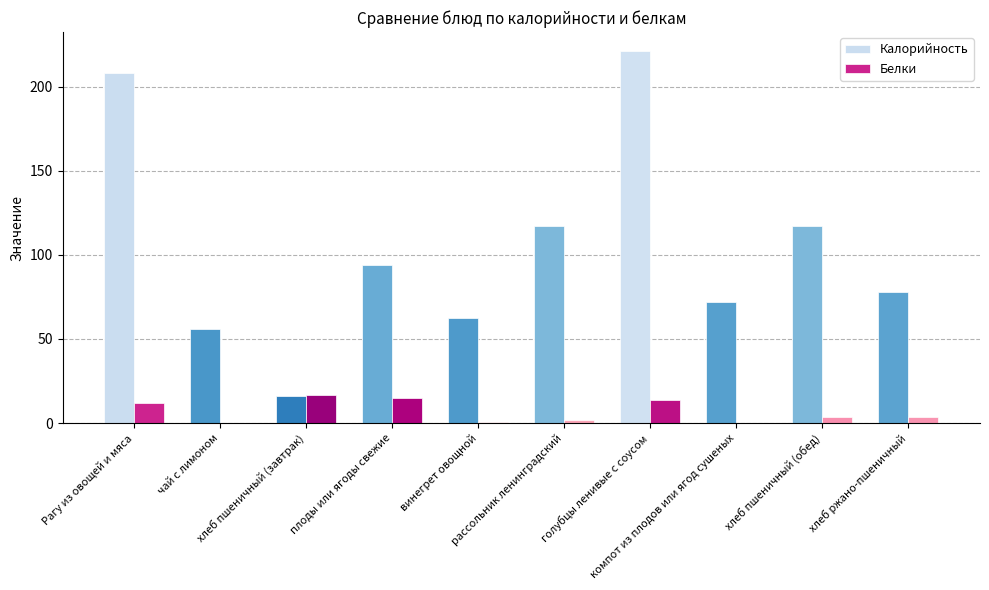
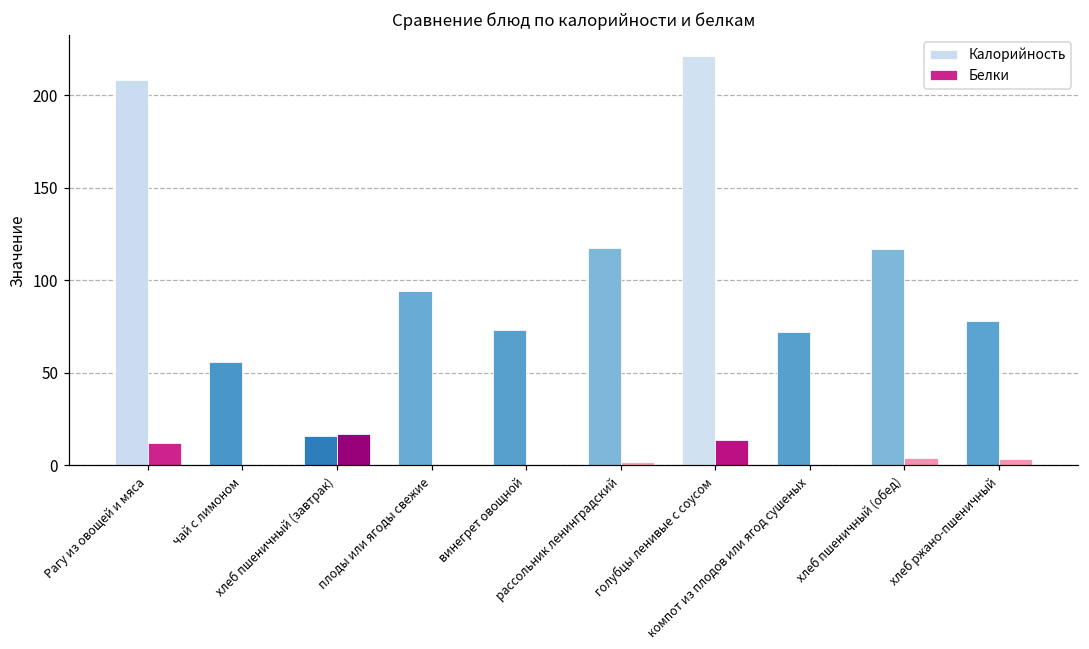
  {
    "Калорийность": {
      "Рагу из овощей и мяса": 208,
      "чай с лимоном": 56,
      "хлеб пшеничный (завтрак)": 16,
      "плоды или ягоды свежие": 94,
-     "винегрет овощной": 63,
+     "винегрет овощной": 73,
      "рассольник ленинградский": 117,
      "голубцы ленивые с соусом": 221,
      "компот из плодов или ягод сушеных": 72,
      "хлеб пшеничный (обед)": 117,
      "хлеб ржано-пшеничный": 78
    },
    "Белки": {
      "Рагу из овощей и мяса": 12,
      "хлеб пшеничный (завтрак)": 17,
-     "плоды или ягоды свежие": 15,
+     "плоды или ягоды свежие": 1,
      "рассольник ленинградский": 2,
      "голубцы ленивые с соусом": 14,
      "хлеб пшеничный (обед)": 4,
      "хлеб ржано-пшеничный": 3
    }
  }
